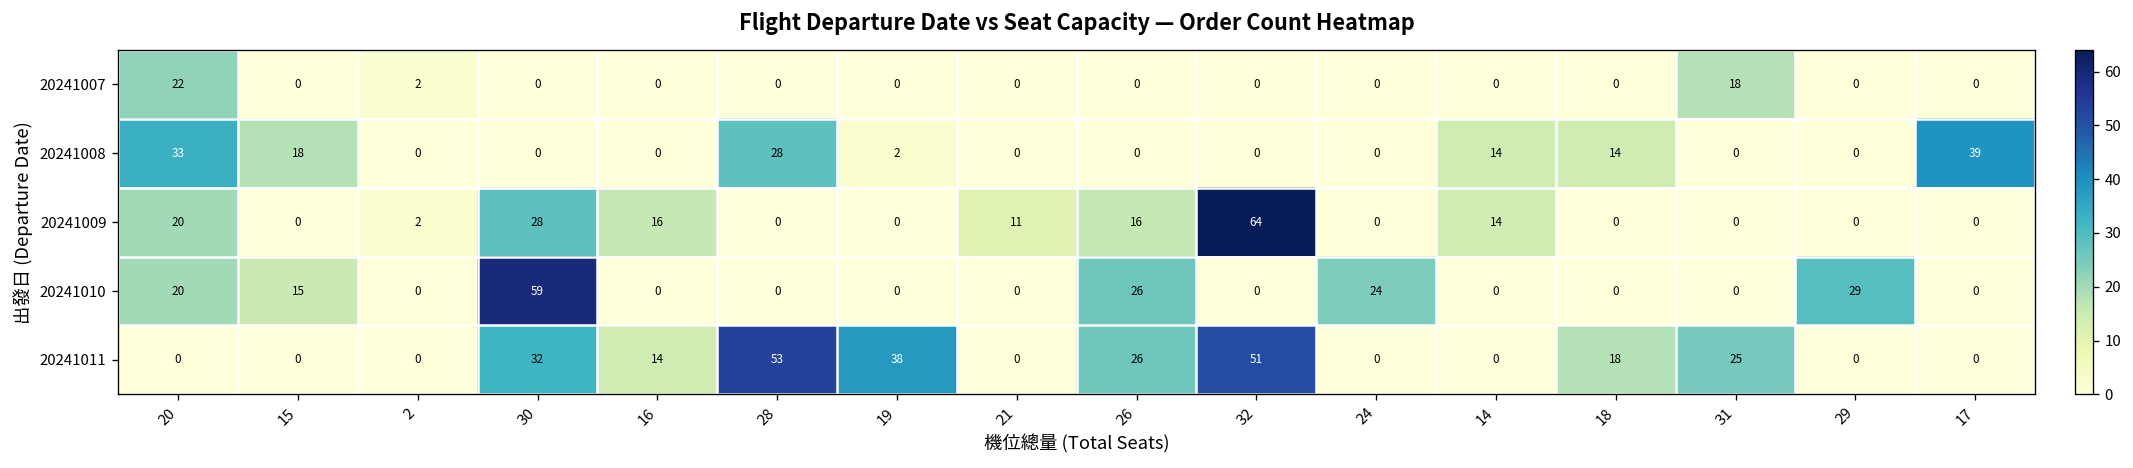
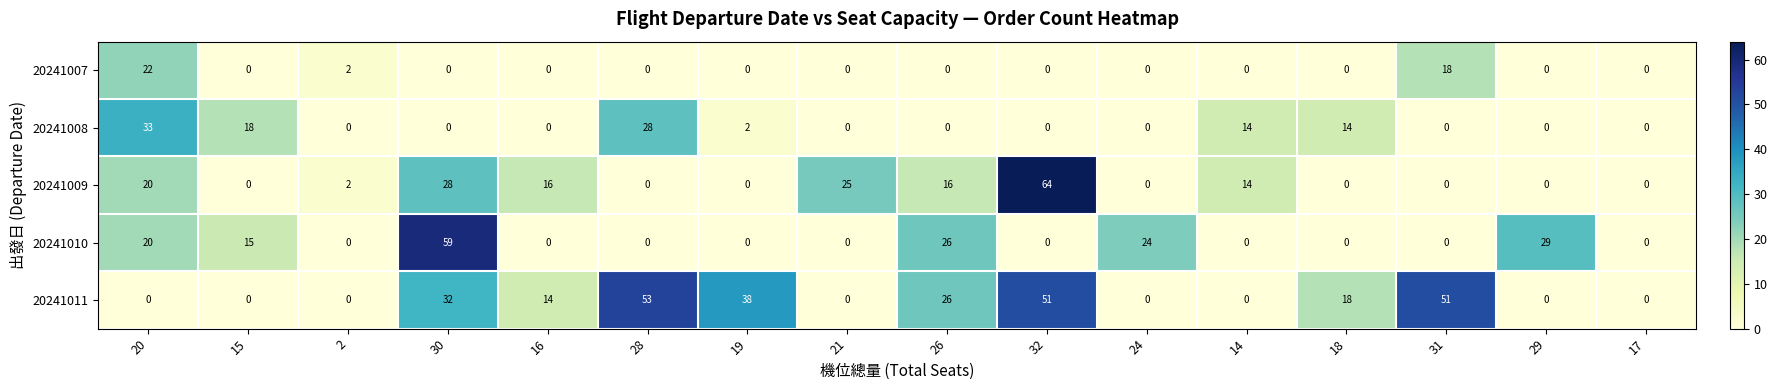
  {
    "20241007": {
      "20": 22,
      "15": 0,
      "2": 2,
      "30": 0,
      "16": 0,
      "28": 0,
      "19": 0,
      "21": 0,
      "26": 0,
      "32": 0,
      "24": 0,
      "14": 0,
      "18": 0,
      "31": 18,
      "29": 0,
      "17": 0
    },
    "20241008": {
      "20": 33,
      "15": 18,
      "2": 0,
      "30": 0,
      "16": 0,
      "28": 28,
      "19": 2,
      "21": 0,
      "26": 0,
      "32": 0,
      "24": 0,
      "14": 14,
      "18": 14,
      "31": 0,
      "29": 0,
-     "17": 39
+     "17": 0
    },
    "20241009": {
      "20": 20,
      "15": 0,
      "2": 2,
      "30": 28,
      "16": 16,
      "28": 0,
      "19": 0,
-     "21": 11,
+     "21": 25,
      "26": 16,
      "32": 64,
      "24": 0,
      "14": 14,
      "18": 0,
      "31": 0,
      "29": 0,
      "17": 0
    },
    "20241010": {
      "20": 20,
      "15": 15,
      "2": 0,
      "30": 59,
      "16": 0,
      "28": 0,
      "19": 0,
      "21": 0,
      "26": 26,
      "32": 0,
      "24": 24,
      "14": 0,
      "18": 0,
      "31": 0,
      "29": 29,
      "17": 0
    },
    "20241011": {
      "20": 0,
      "15": 0,
      "2": 0,
      "30": 32,
      "16": 14,
      "28": 53,
      "19": 38,
      "21": 0,
      "26": 26,
      "32": 51,
      "24": 0,
      "14": 0,
      "18": 18,
-     "31": 25,
+     "31": 51,
      "29": 0,
      "17": 0
    }
  }
